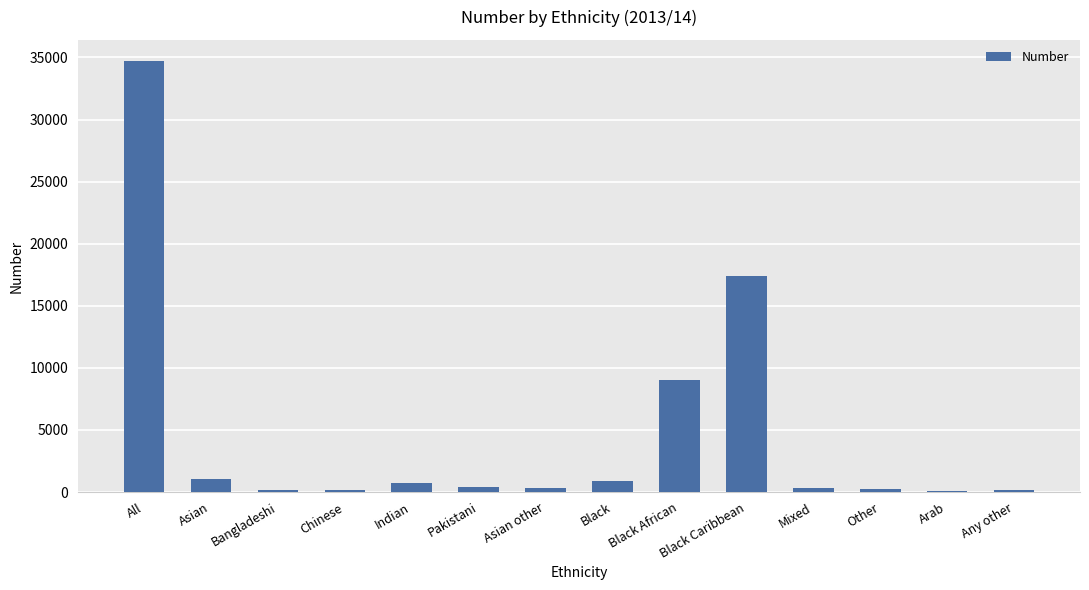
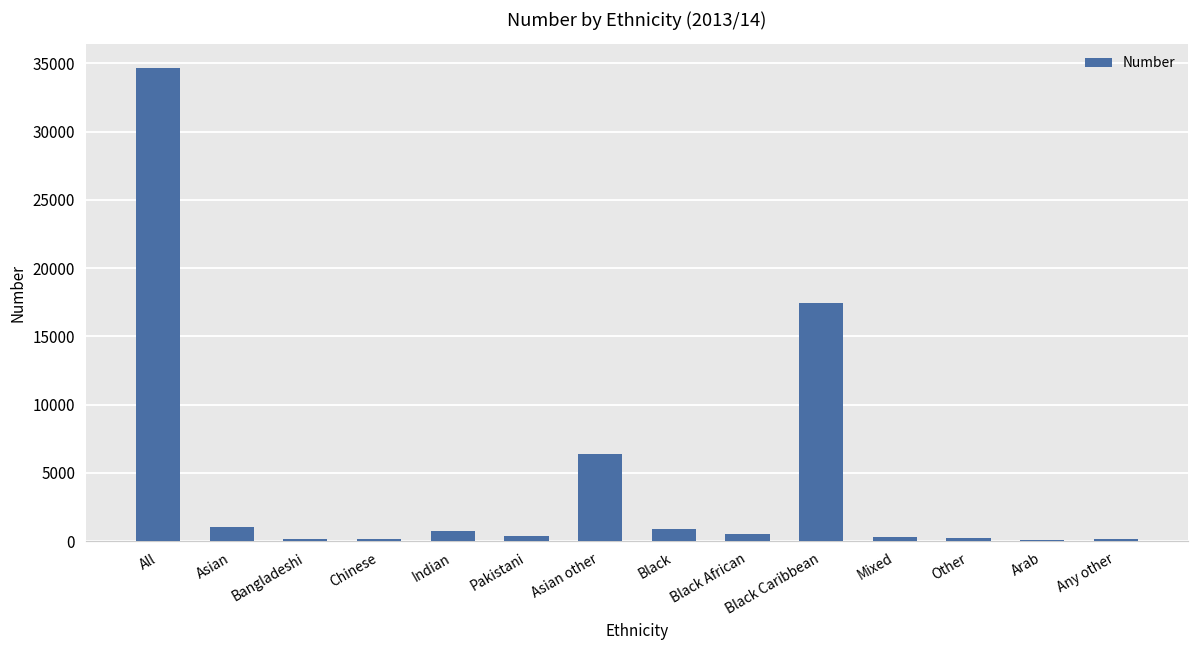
  {
    "All": 34700,
    "Asian": 1000,
    "Indian": 700,
    "Pakistani": 400,
-   "Asian other": 300,
+   "Asian other": 6400,
    "Black": 900,
-   "Black African": 9000,
+   "Black African": 500,
    "Black Caribbean": 17400,
    "Mixed": 300,
    "Other": 200
  }
